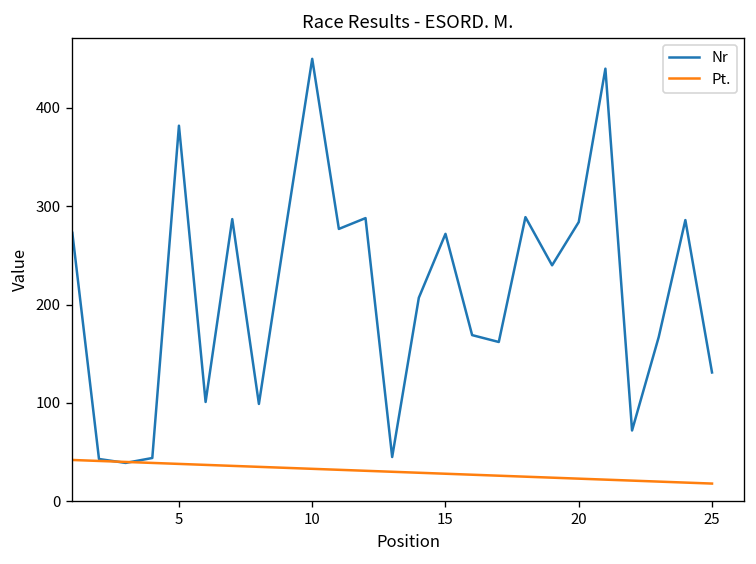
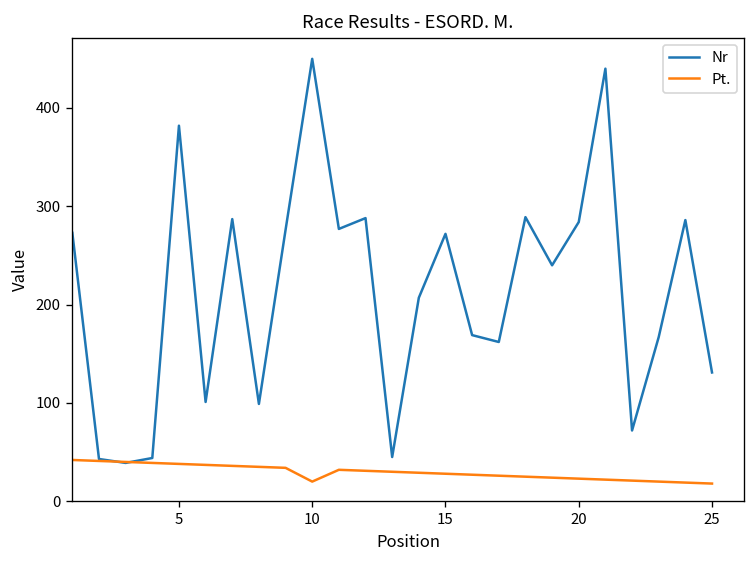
  {
    "Nr": {
      "5": 380,
      "10": 450,
      "15": 270,
      "20": 280,
      "25": 130
    },
    "Pt.": {
      "5": 40,
-     "10": 30,
+     "10": 20,
      "15": 30,
      "20": 20,
      "25": 20
    }
  }
